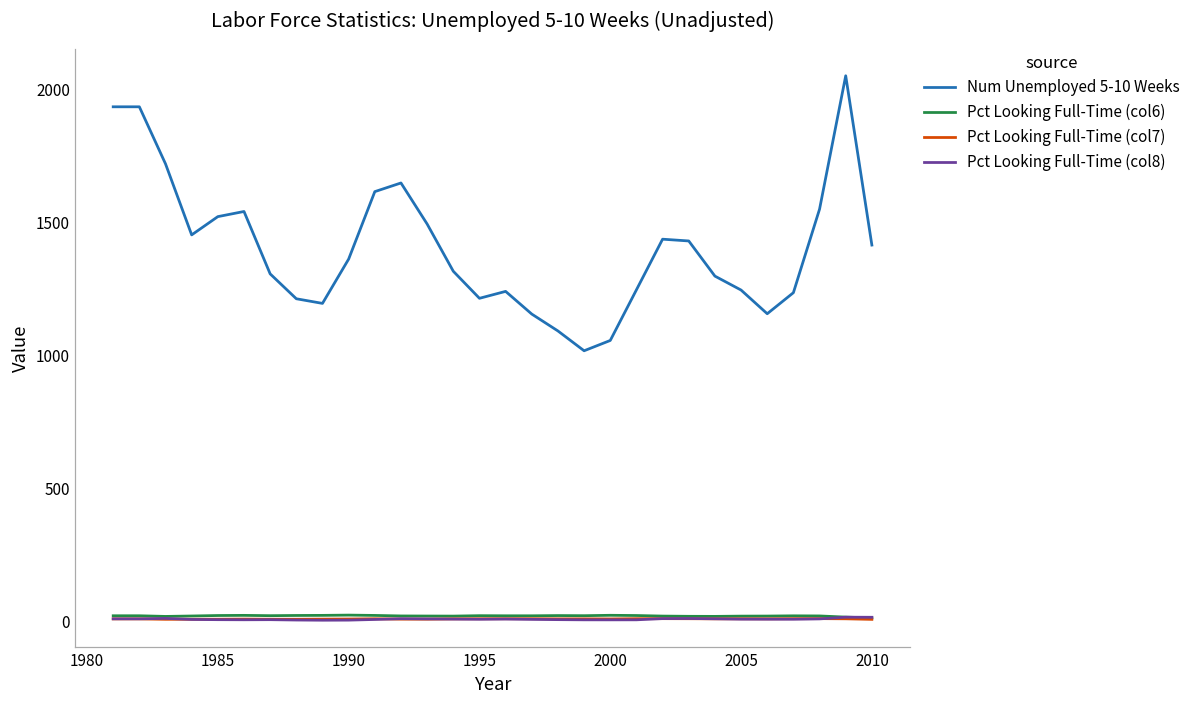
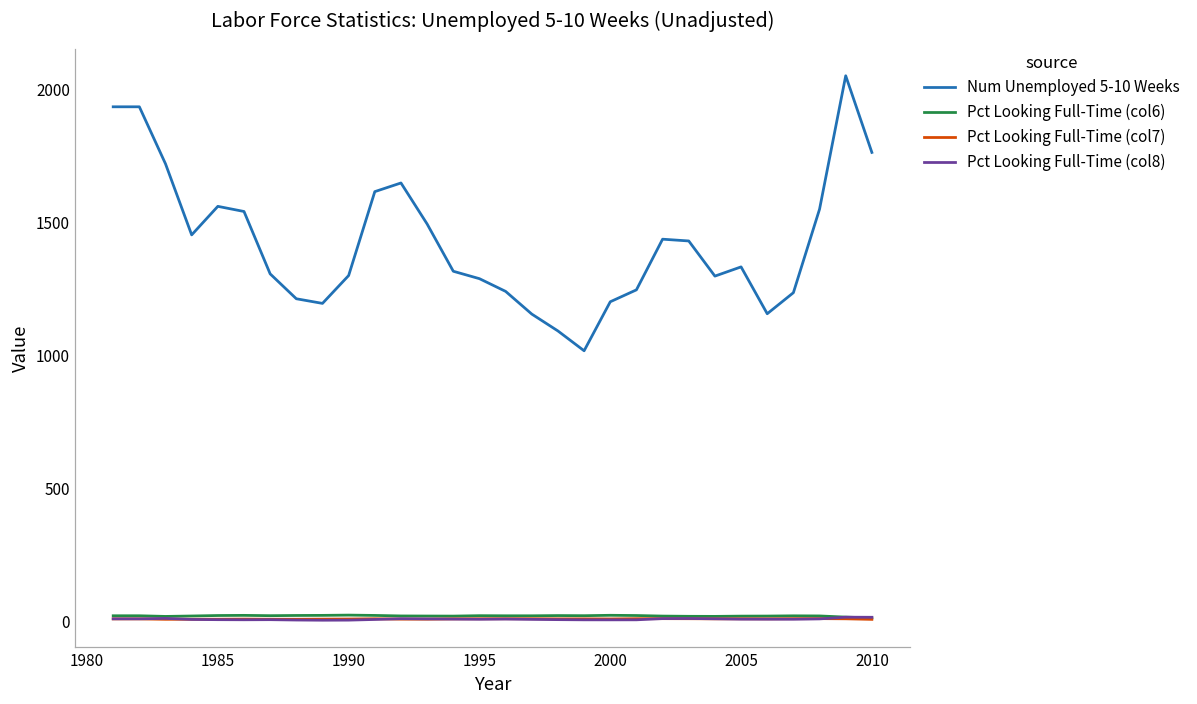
  {
    "Num Unemployed 5-10 Weeks": {
-     "1985": 1520,
-     "1990": 1360,
-     "1995": 1220,
-     "2000": 1060,
-     "2005": 1250,
-     "2010": 1420
+     "1985": 1560,
+     "1990": 1300,
+     "1995": 1290,
+     "2000": 1200,
+     "2005": 1330,
+     "2010": 1760
    },
    "Pct Looking Full-Time (col6)": {
      "1985": 20,
      "1990": 20,
      "1995": 20,
      "2000": 20
    }
  }
